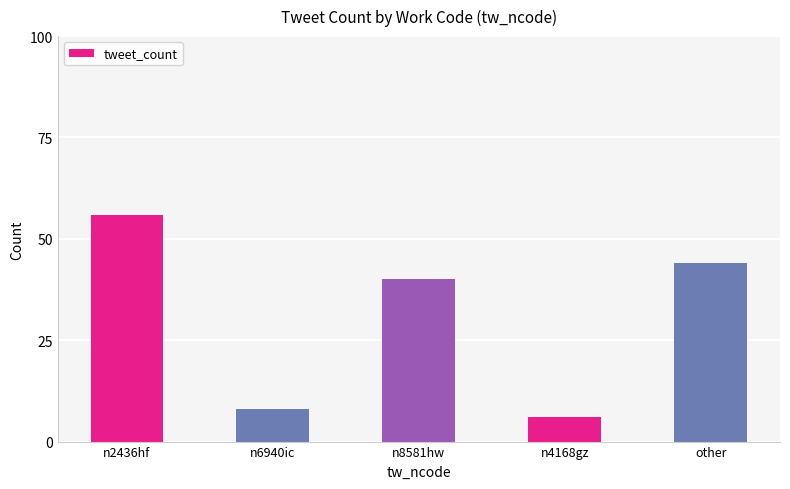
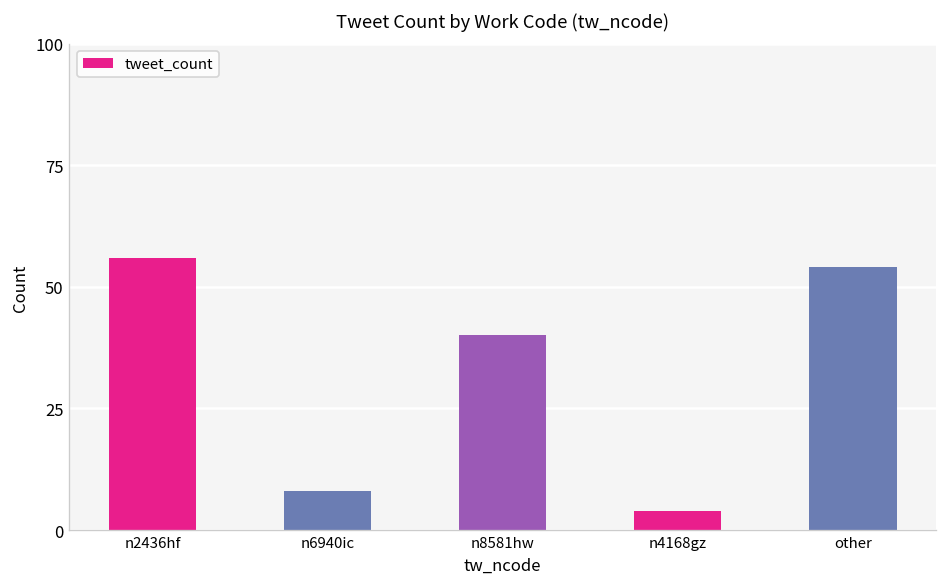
  {
    "n2436hf": 56,
    "n6940ic": 8,
    "n8581hw": 40,
-   "n4168gz": 6,
-   "other": 44
+   "n4168gz": 4,
+   "other": 54
  }
